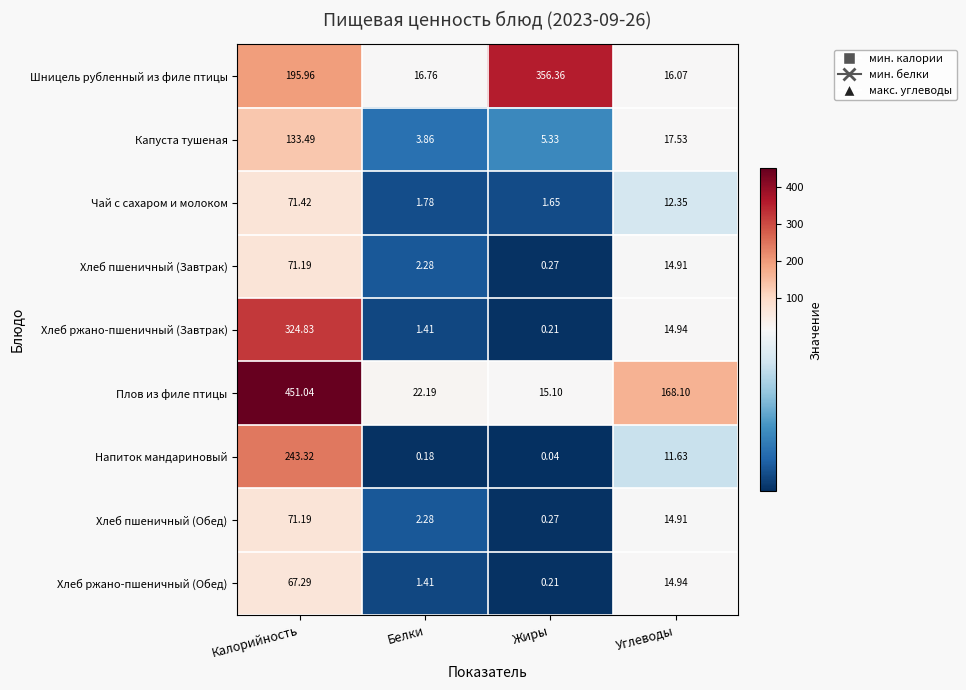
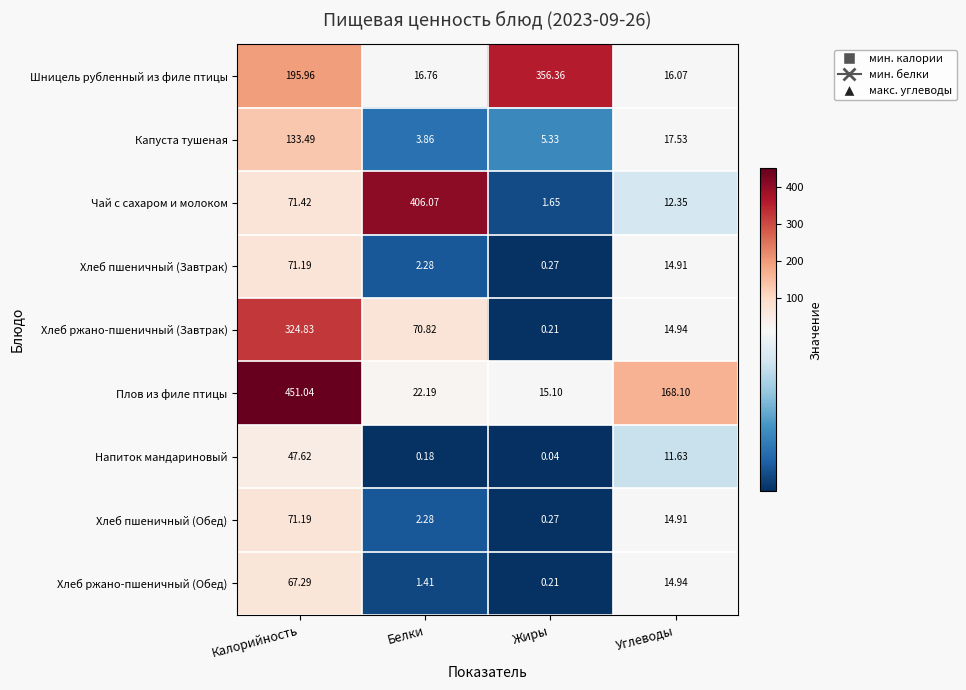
  {
    "Шницель рубленный из филе птицы": {
      "Калорийность": 195.96,
      "Белки": 16.76,
      "Жиры": 356.36,
      "Углеводы": 16.07
    },
    "Капуста тушеная": {
      "Калорийность": 133.49,
      "Белки": 3.86,
      "Жиры": 5.33,
      "Углеводы": 17.53
    },
    "Чай с сахаром и молоком": {
      "Калорийность": 71.42,
-     "Белки": 1.78,
+     "Белки": 406.07,
      "Жиры": 1.65,
      "Углеводы": 12.35
    },
    "Хлеб пшеничный (Завтрак)": {
      "Калорийность": 71.19,
      "Белки": 2.28,
      "Жиры": 0.27,
      "Углеводы": 14.91
    },
    "Хлеб ржано-пшеничный (Завтрак)": {
      "Калорийность": 324.83,
-     "Белки": 1.41,
+     "Белки": 70.82,
      "Жиры": 0.21,
      "Углеводы": 14.94
    },
    "Плов из филе птицы": {
      "Калорийность": 451.04,
      "Белки": 22.19,
      "Жиры": 15.10,
      "Углеводы": 168.10
    },
    "Напиток мандариновый": {
-     "Калорийность": 243.32,
+     "Калорийность": 47.62,
      "Белки": 0.18,
      "Жиры": 0.04,
      "Углеводы": 11.63
    },
    "Хлеб пшеничный (Обед)": {
      "Калорийность": 71.19,
      "Белки": 2.28,
      "Жиры": 0.27,
      "Углеводы": 14.91
    },
    "Хлеб ржано-пшеничный (Обед)": {
      "Калорийность": 67.29,
      "Белки": 1.41,
      "Жиры": 0.21,
      "Углеводы": 14.94
    }
  }
